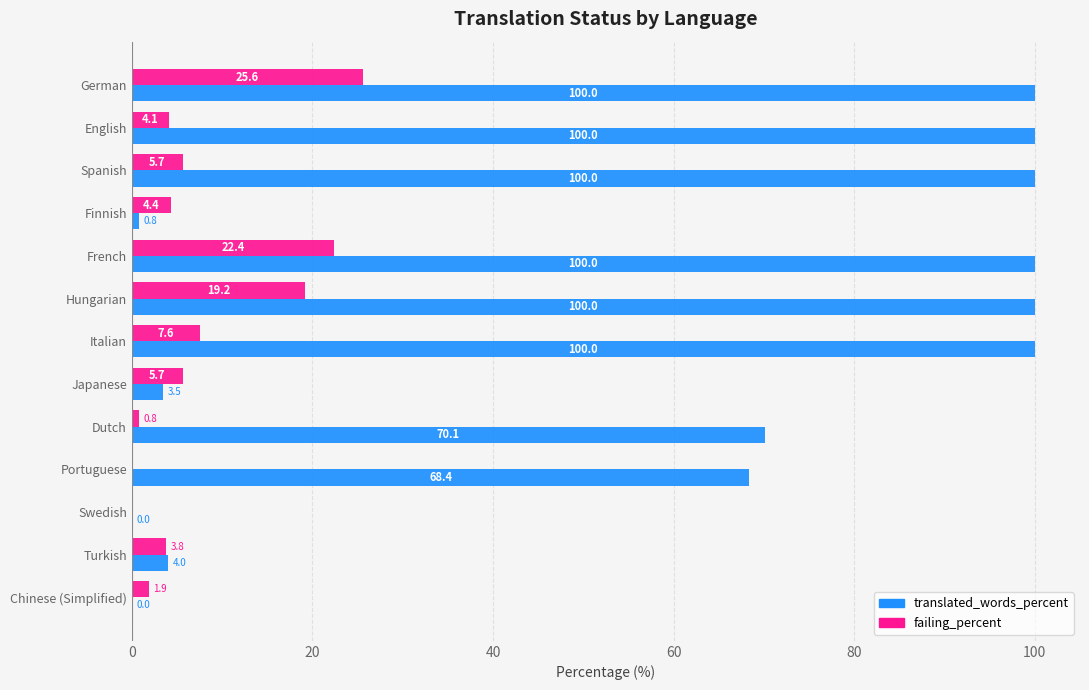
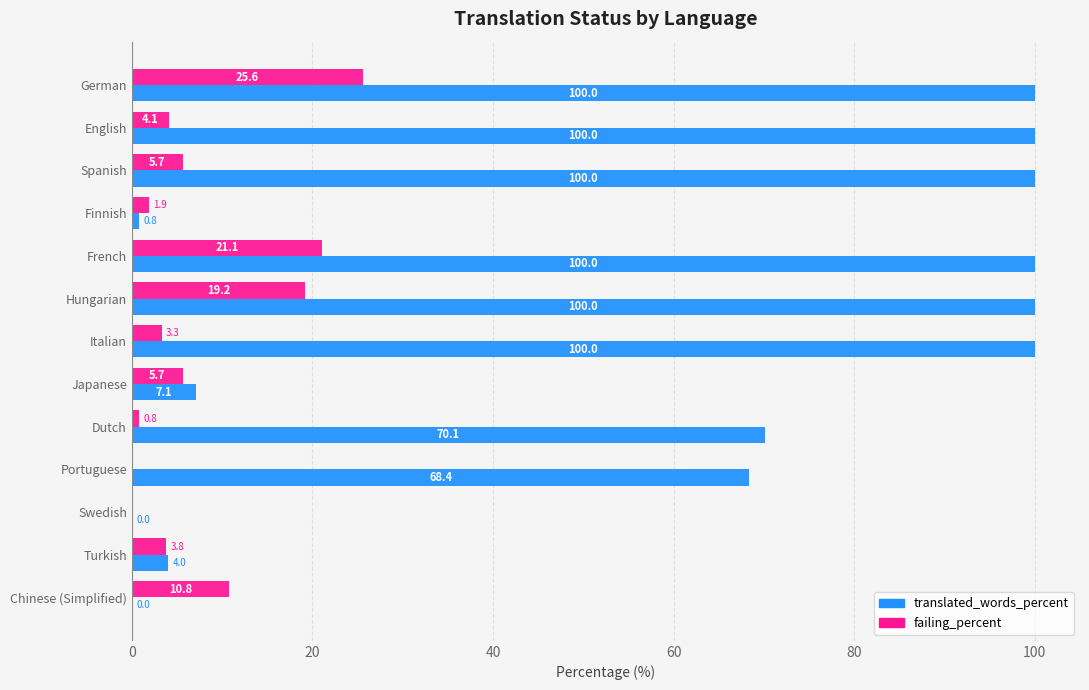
  {
    "translated_words_percent": {
      "German": 100.0,
      "English": 100.0,
      "Spanish": 100.0,
      "Finnish": 0.8,
      "French": 100.0,
      "Hungarian": 100.0,
      "Italian": 100.0,
-     "Japanese": 3.5,
+     "Japanese": 7.1,
      "Dutch": 70.1,
      "Portuguese": 68.4,
      "Swedish": 0.0,
      "Turkish": 4.0,
      "Chinese (Simplified)": 0.0
    },
    "failing_percent": {
      "German": 25.6,
      "English": 4.1,
      "Spanish": 5.7,
-     "Finnish": 4.4,
-     "French": 22.4,
+     "Finnish": 1.9,
+     "French": 21.1,
      "Hungarian": 19.2,
-     "Italian": 7.6,
+     "Italian": 3.3,
      "Japanese": 5.7,
      "Dutch": 0.8,
      "Turkish": 3.8,
-     "Chinese (Simplified)": 1.9
+     "Chinese (Simplified)": 10.8
    }
  }
